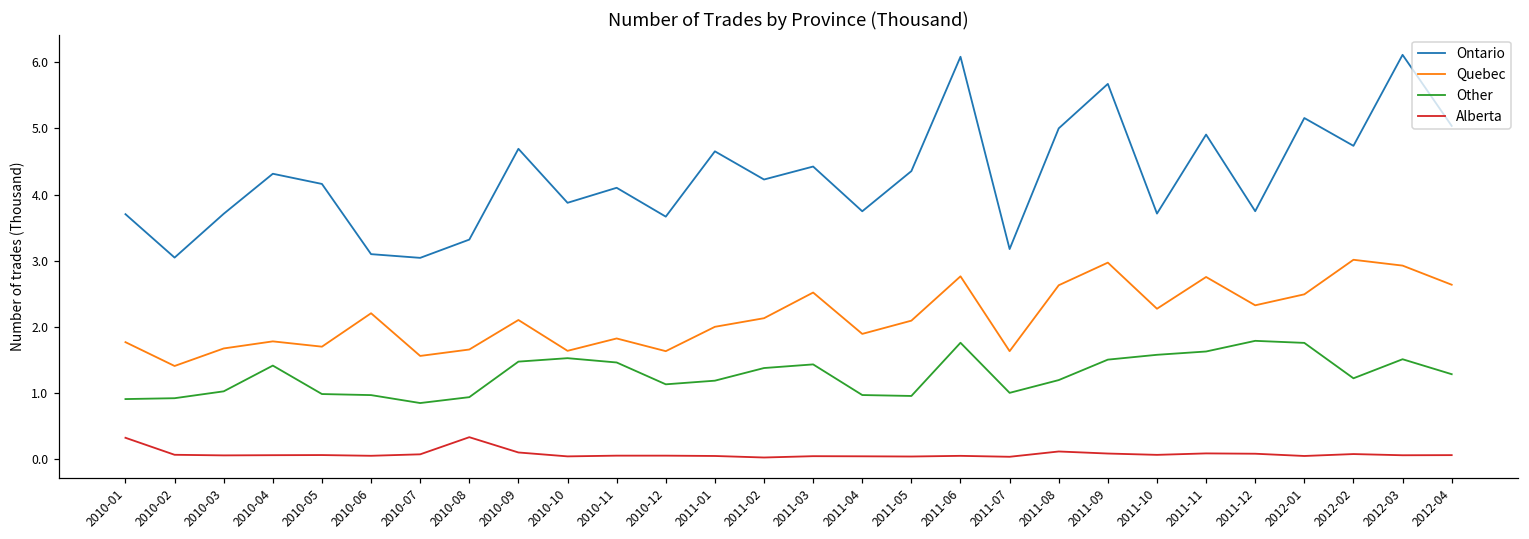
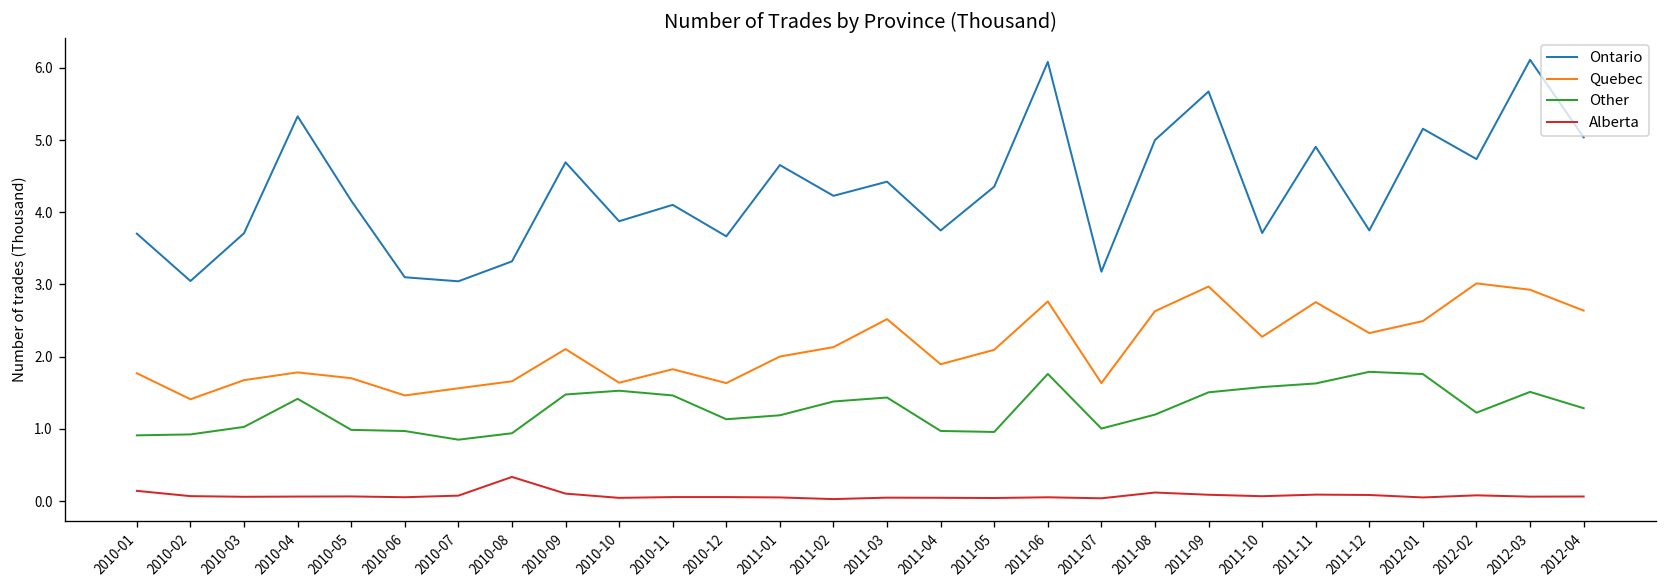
  {
    "Ontario": {
      "2010-01": 3.7,
      "2010-02": 3.0,
      "2010-03": 3.7,
-     "2010-04": 4.3,
+     "2010-04": 5.3,
      "2010-05": 4.2,
      "2010-06": 3.1,
      "2010-07": 3.0,
      "2010-08": 3.3,
      "2010-09": 4.7,
      "2010-10": 3.9,
      "2010-11": 4.1,
      "2010-12": 3.7,
      "2011-01": 4.7,
      "2011-02": 4.2,
      "2011-03": 4.4,
      "2011-04": 3.7,
      "2011-05": 4.4,
      "2011-06": 6.1,
      "2011-07": 3.2,
      "2011-08": 5.0,
      "2011-09": 5.7,
      "2011-10": 3.7,
      "2011-11": 4.9,
      "2011-12": 3.7,
      "2012-01": 5.2,
      "2012-02": 4.7,
      "2012-03": 6.1
    },
    "Quebec": {
      "2010-01": 1.8,
      "2010-02": 1.4,
      "2010-03": 1.7,
      "2010-04": 1.8,
      "2010-05": 1.7,
-     "2010-06": 2.2,
+     "2010-06": 1.5,
      "2010-07": 1.6,
      "2010-08": 1.7,
      "2010-09": 2.1,
      "2010-10": 1.6,
      "2010-11": 1.8,
      "2010-12": 1.6,
      "2011-01": 2.0,
      "2011-02": 2.1,
      "2011-03": 2.5,
      "2011-04": 1.9,
      "2011-05": 2.1,
      "2011-06": 2.8,
      "2011-07": 1.6,
      "2011-08": 2.6,
      "2011-09": 3.0,
      "2011-10": 2.3,
      "2011-11": 2.8,
      "2011-12": 2.3,
      "2012-01": 2.5,
      "2012-02": 3.0,
      "2012-03": 2.9,
      "2012-04": 2.6
    },
    "Other": {
      "2010-01": 0.9,
      "2010-02": 0.9,
      "2010-03": 1.0,
      "2010-04": 1.4,
      "2010-05": 1.0,
      "2010-06": 1.0,
      "2010-07": 0.9,
      "2010-08": 0.9,
      "2010-09": 1.5,
      "2010-10": 1.5,
      "2010-11": 1.5,
      "2010-12": 1.1,
      "2011-01": 1.2,
      "2011-02": 1.4,
      "2011-03": 1.4,
      "2011-04": 1.0,
      "2011-05": 1.0,
      "2011-06": 1.8,
      "2011-07": 1.0,
      "2011-08": 1.2,
      "2011-09": 1.5,
      "2011-10": 1.6,
      "2011-11": 1.6,
      "2011-12": 1.8,
      "2012-01": 1.8,
      "2012-02": 1.2,
      "2012-03": 1.5,
      "2012-04": 1.3
    },
    "Alberta": {
-     "2010-01": 0.3,
+     "2010-01": 0.1,
      "2010-02": 0.1,
      "2010-03": 0.1,
      "2010-04": 0.1,
      "2010-05": 0.1,
      "2010-06": 0.1,
      "2010-07": 0.1,
      "2010-08": 0.3,
      "2010-09": 0.1,
      "2010-10": 0.0,
      "2010-11": 0.1,
      "2010-12": 0.1,
      "2011-01": 0.1,
      "2011-02": 0.0,
      "2011-03": 0.0,
      "2011-04": 0.0,
      "2011-05": 0.0,
      "2011-06": 0.1,
      "2011-07": 0.0,
      "2011-08": 0.1,
      "2011-09": 0.1,
      "2011-10": 0.1,
      "2011-11": 0.1,
      "2011-12": 0.1,
      "2012-01": 0.1,
      "2012-02": 0.1,
      "2012-03": 0.1,
      "2012-04": 0.1
    }
  }
